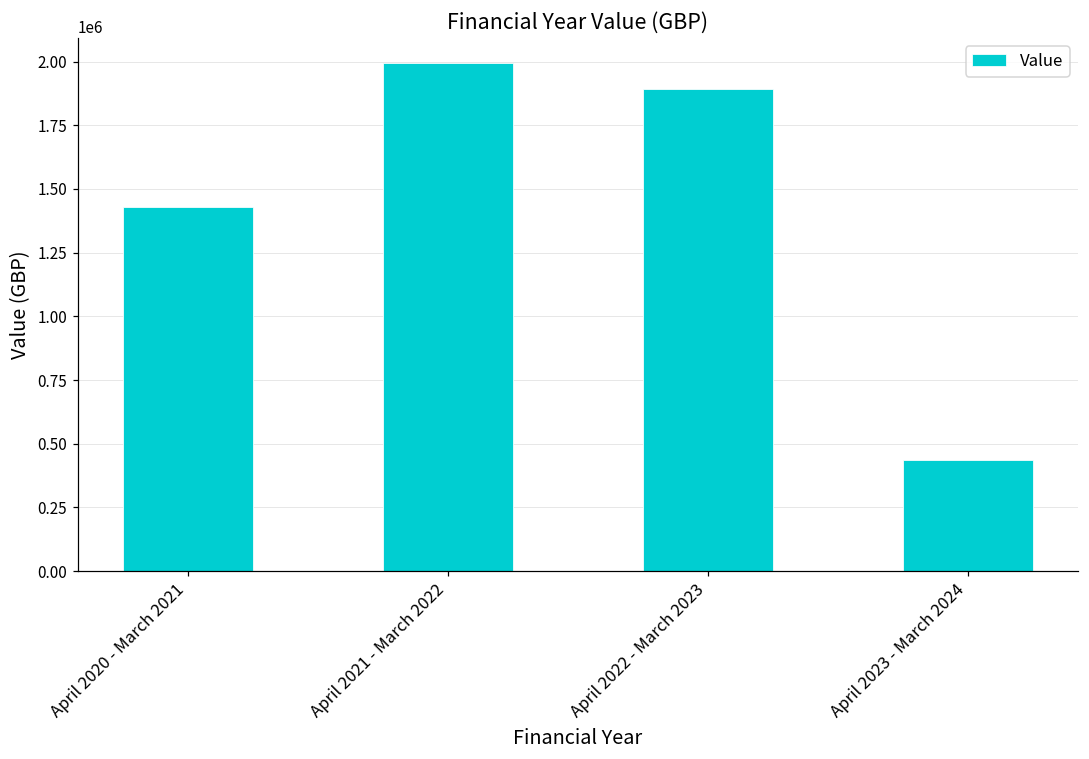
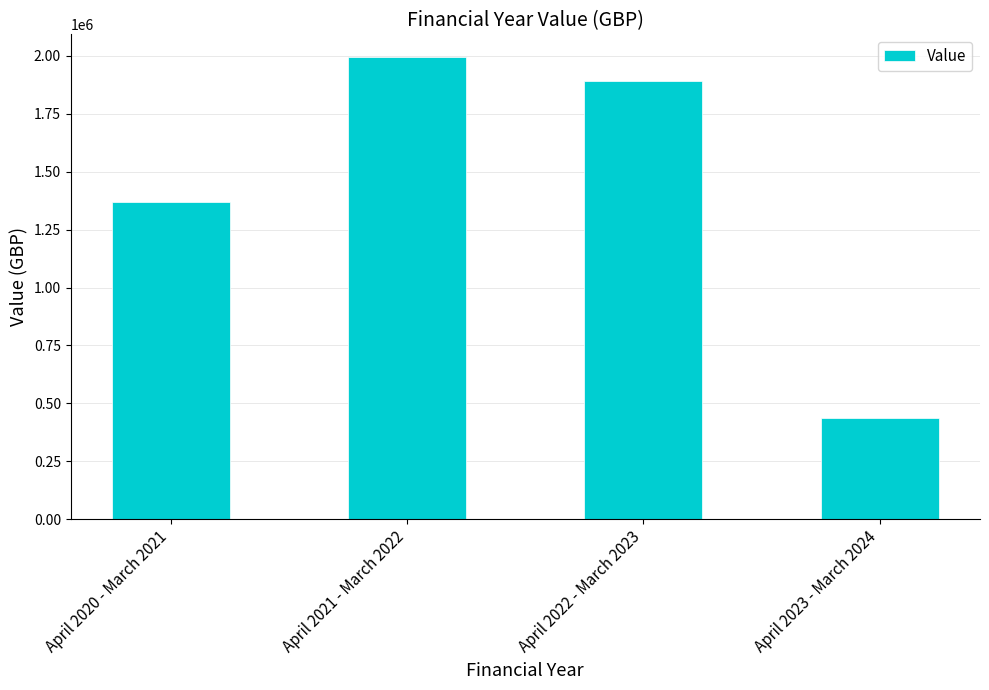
  {
-   "April 2020 - March 2021": 1430000,
+   "April 2020 - March 2021": 1370000,
    "April 2021 - March 2022": 1990000,
    "April 2022 - March 2023": 1890000,
    "April 2023 - March 2024": 440000
  }
